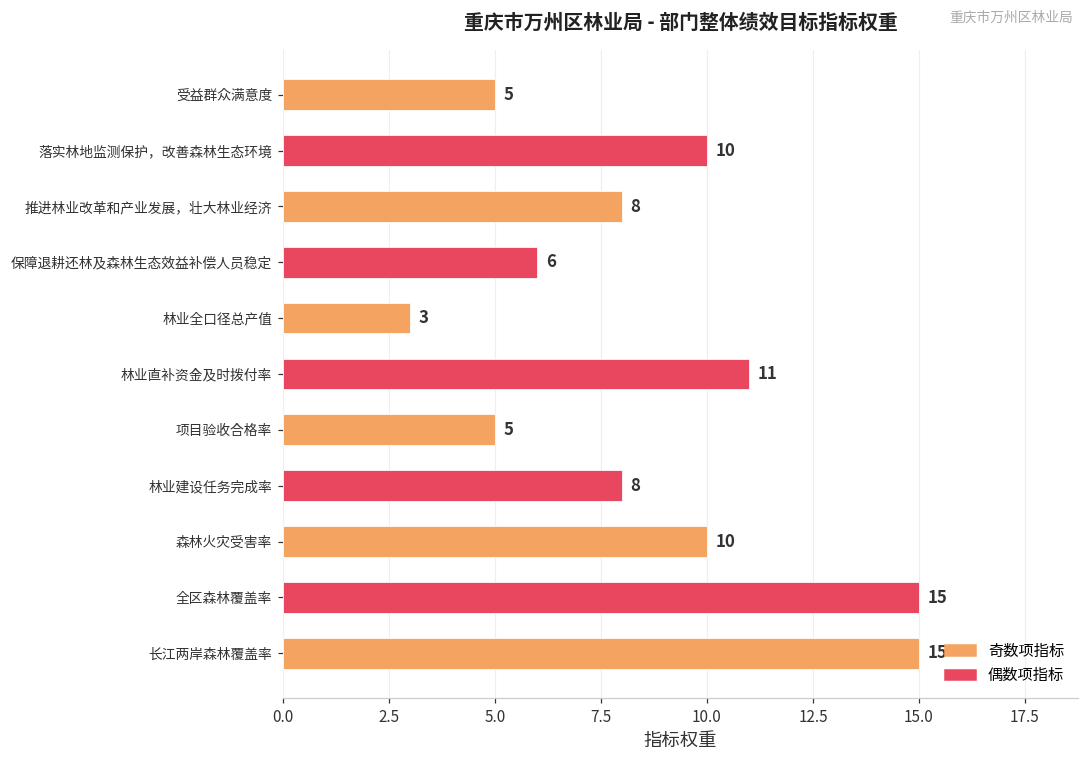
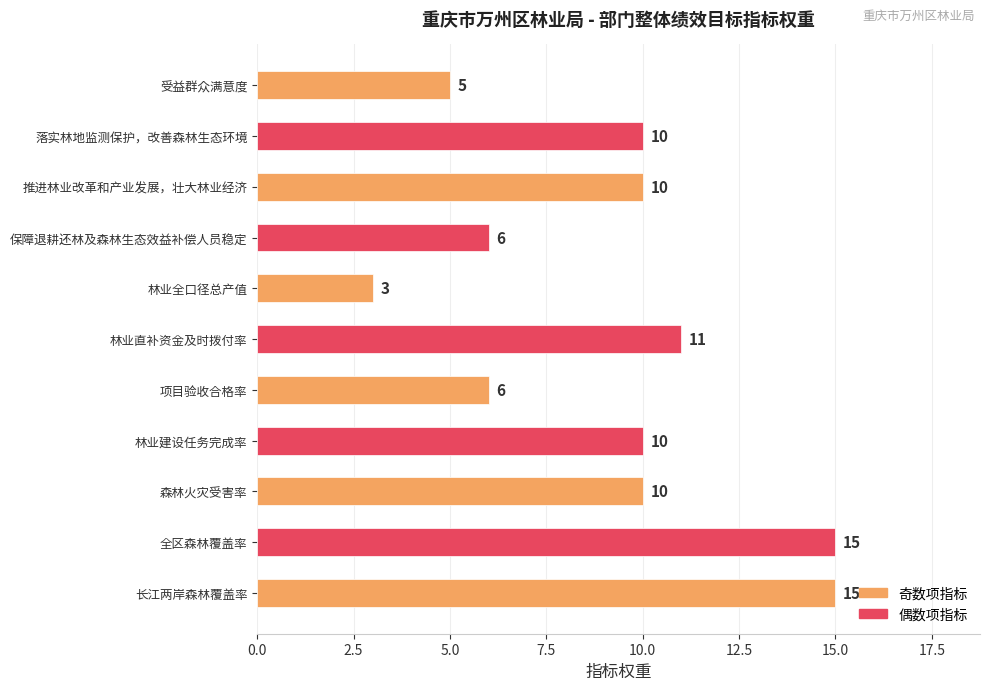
  {
    "受益群众满意度": 5,
    "落实林地监测保护，改善森林生态环境": 10,
-   "推进林业改革和产业发展，壮大林业经济": 8,
+   "推进林业改革和产业发展，壮大林业经济": 10,
    "保障退耕还林及森林生态效益补偿人员稳定": 6,
    "林业全口径总产值": 3,
    "林业直补资金及时拨付率": 11,
-   "项目验收合格率": 5,
-   "林业建设任务完成率": 8,
+   "项目验收合格率": 6,
+   "林业建设任务完成率": 10,
    "森林火灾受害率": 10,
    "全区森林覆盖率": 15,
    "长江两岸森林覆盖率": 15
  }
